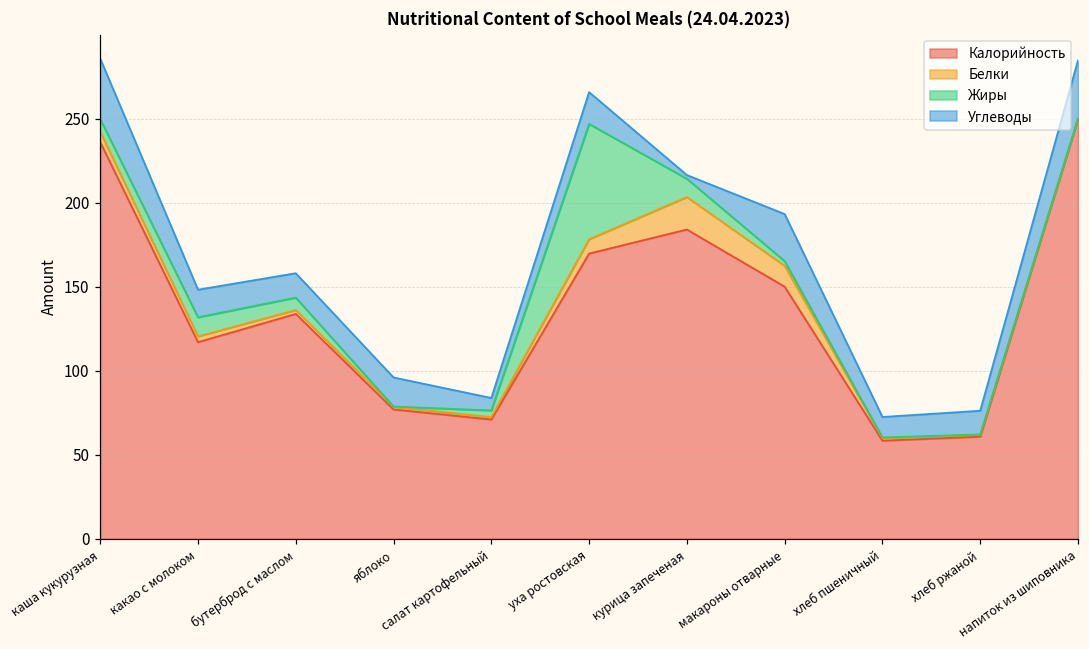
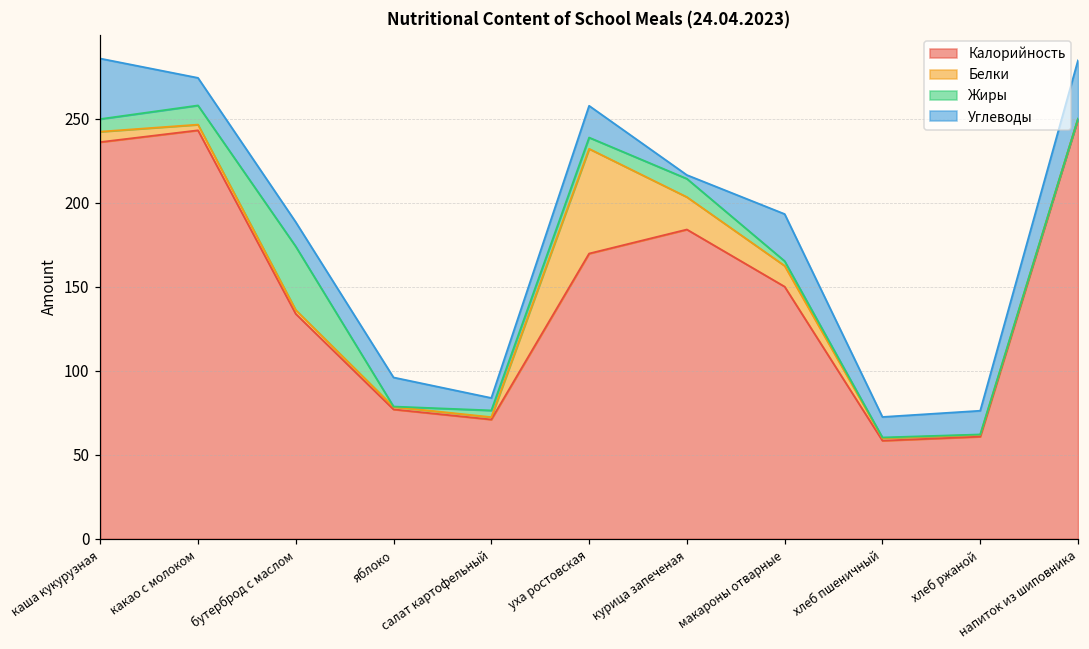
  {
    "Калорийность": {
      "каша кукурузная": 236,
-     "какао с молоком": 117,
+     "какао с молоком": 243,
      "бутерброд с маслом": 134,
      "уха ростовская": 170,
      "курица запеченая": 184,
      "макароны отварные": 150
    },
    "Белки": {
      "каша кукурузная": 6,
      "какао с молоком": 3,
      "бутерброд с маслом": 2,
-     "уха ростовская": 9,
+     "уха ростовская": 62,
      "курица запеченая": 19,
      "макароны отварные": 12
    },
    "Жиры": {
      "каша кукурузная": 8,
      "какао с молоком": 11,
-     "бутерброд с маслом": 7,
+     "бутерброд с маслом": 38,
      "салат картофельный": 4,
-     "уха ростовская": 69,
+     "уха ростовская": 7,
      "курица запеченая": 11,
      "макароны отварные": 3
    },
    "Углеводы": {
      "каша кукурузная": 36,
      "какао с молоком": 16,
      "бутерброд с маслом": 15,
      "яблоко": 17,
      "салат картофельный": 7,
      "уха ростовская": 19,
      "курица запеченая": 2,
      "макароны отварные": 28,
      "хлеб пшеничный": 12,
      "хлеб ржаной": 14,
      "напиток из шиповника": 35
    }
  }
